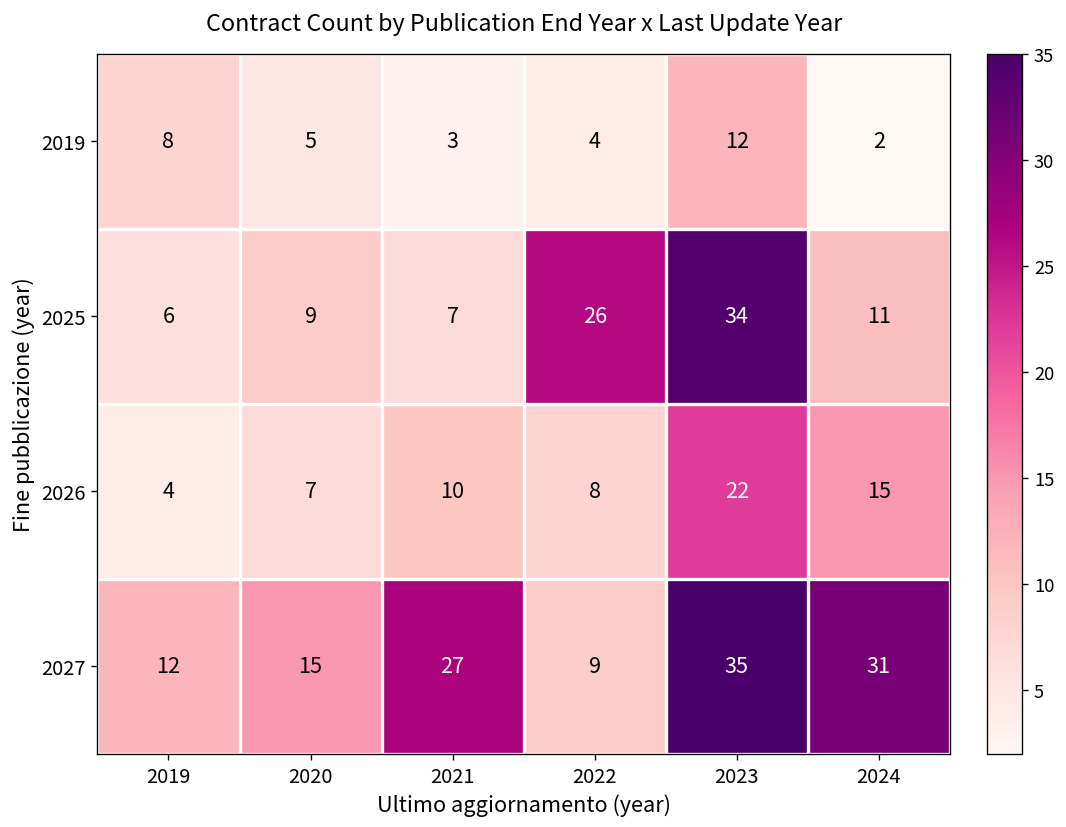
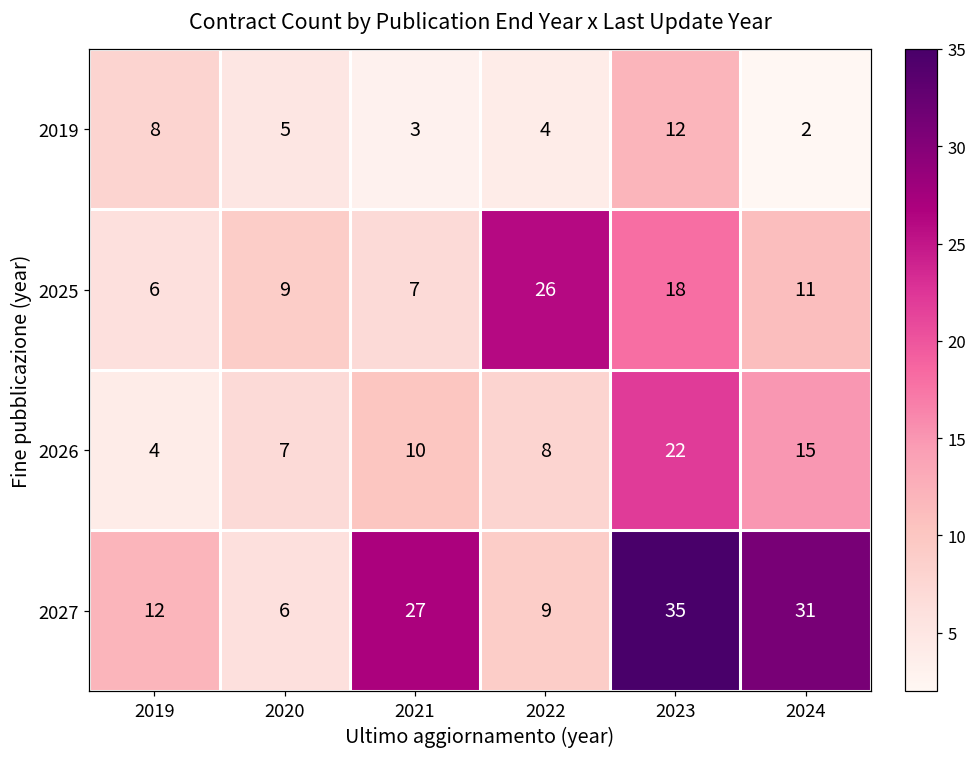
  {
    "2019": {
      "2019": 8,
      "2020": 5,
      "2021": 3,
      "2022": 4,
      "2023": 12,
      "2024": 2
    },
    "2025": {
      "2019": 6,
      "2020": 9,
      "2021": 7,
      "2022": 26,
-     "2023": 34,
+     "2023": 18,
      "2024": 11
    },
    "2026": {
      "2019": 4,
      "2020": 7,
      "2021": 10,
      "2022": 8,
      "2023": 22,
      "2024": 15
    },
    "2027": {
      "2019": 12,
-     "2020": 15,
+     "2020": 6,
      "2021": 27,
      "2022": 9,
      "2023": 35,
      "2024": 31
    }
  }
